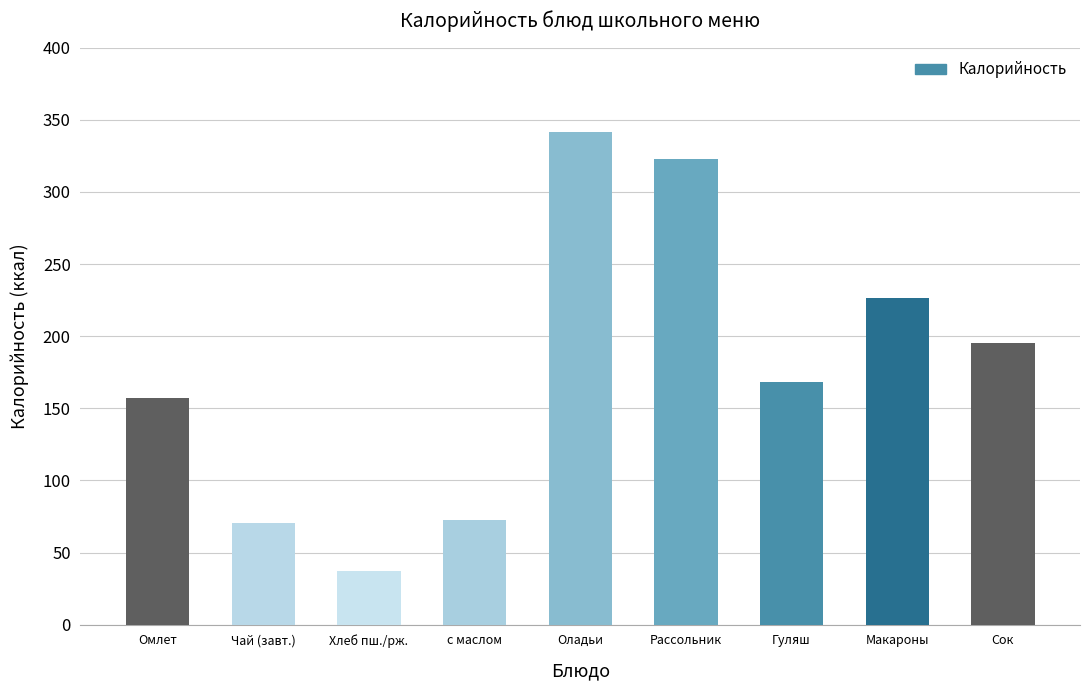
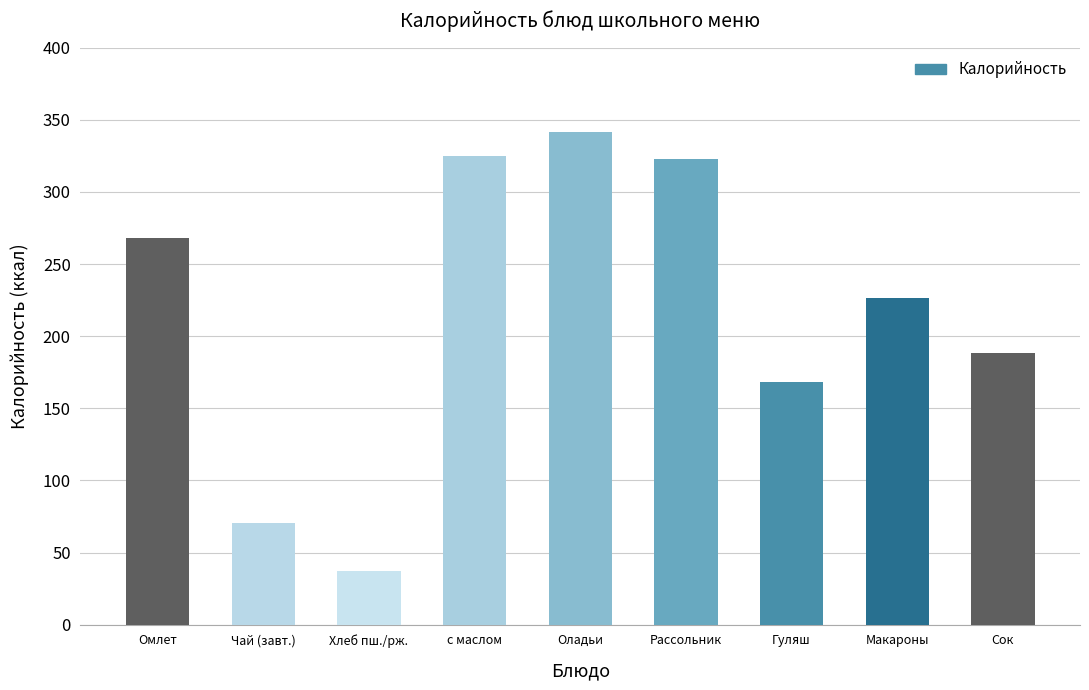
  {
-   "Омлет": 157,
+   "Омлет": 268,
    "Чай (завт.)": 70,
    "Хлеб пш./рж.": 37,
-   "с маслом": 72,
+   "с маслом": 325,
    "Оладьи": 342,
    "Рассольник": 323,
    "Гуляш": 168,
    "Макароны": 226,
-   "Сок": 195
+   "Сок": 188
  }
